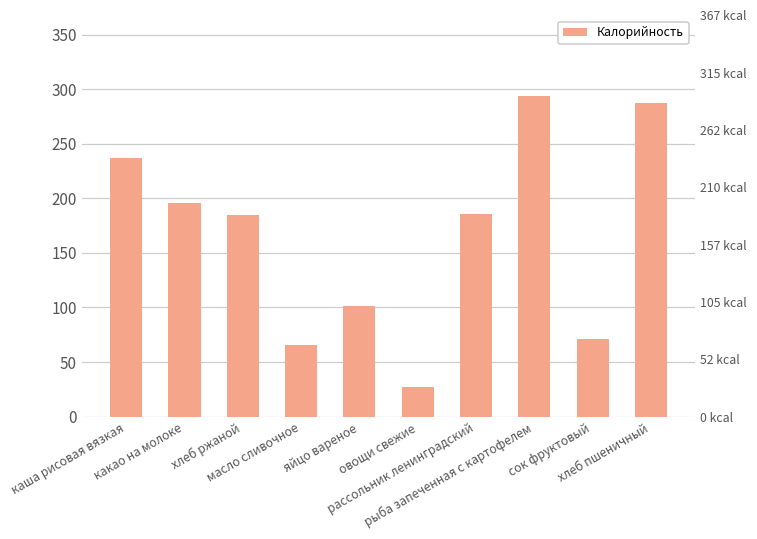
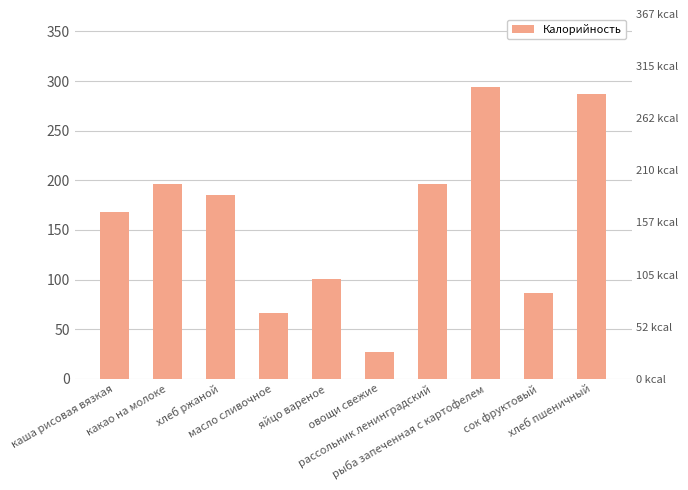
  {
-   "каша рисовая вязкая": 240,
+   "каша рисовая вязкая": 170,
    "какао на молоке": 200,
    "хлеб ржаной": 190,
    "масло сливочное": 70,
    "яйцо вареное": 100,
    "овощи свежие": 30,
-   "рассольник ленинградский": 190,
+   "рассольник ленинградский": 200,
    "рыба запеченная с картофелем": 290,
-   "сок фруктовый": 70,
+   "сок фруктовый": 90,
    "хлеб пшеничный": 290
  }
